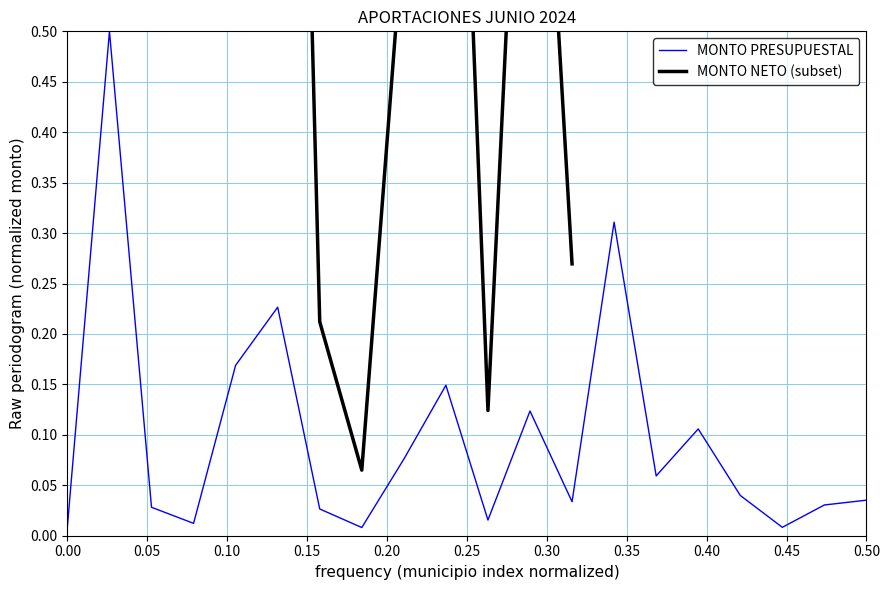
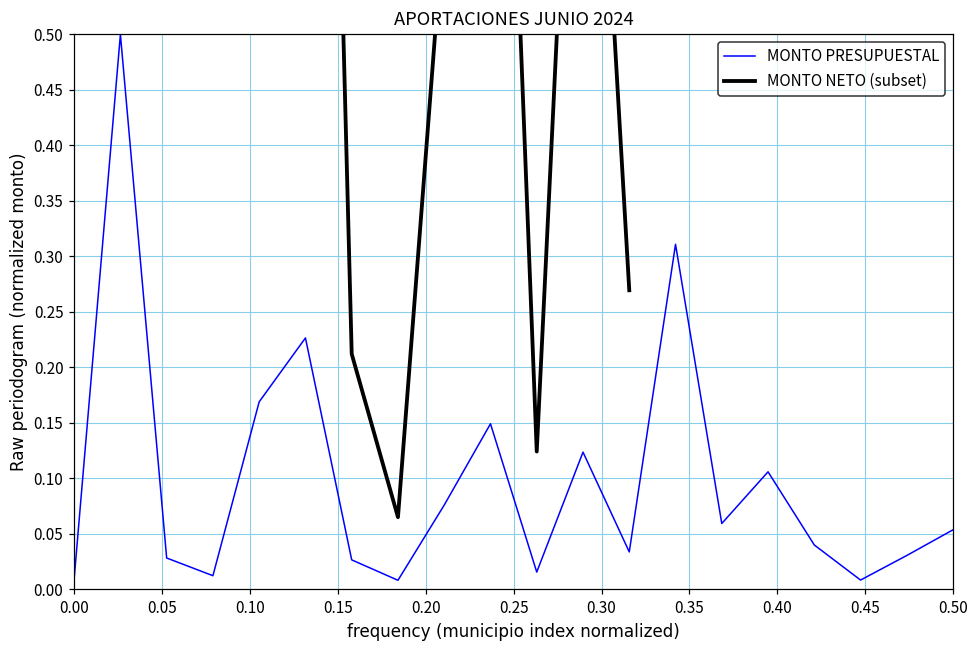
  {
    "MONTO PRESUPUESTAL": {
      "0.00": 0.009,
-     "0.50": 0.035
+     "0.50": 0.054
    }
  }
